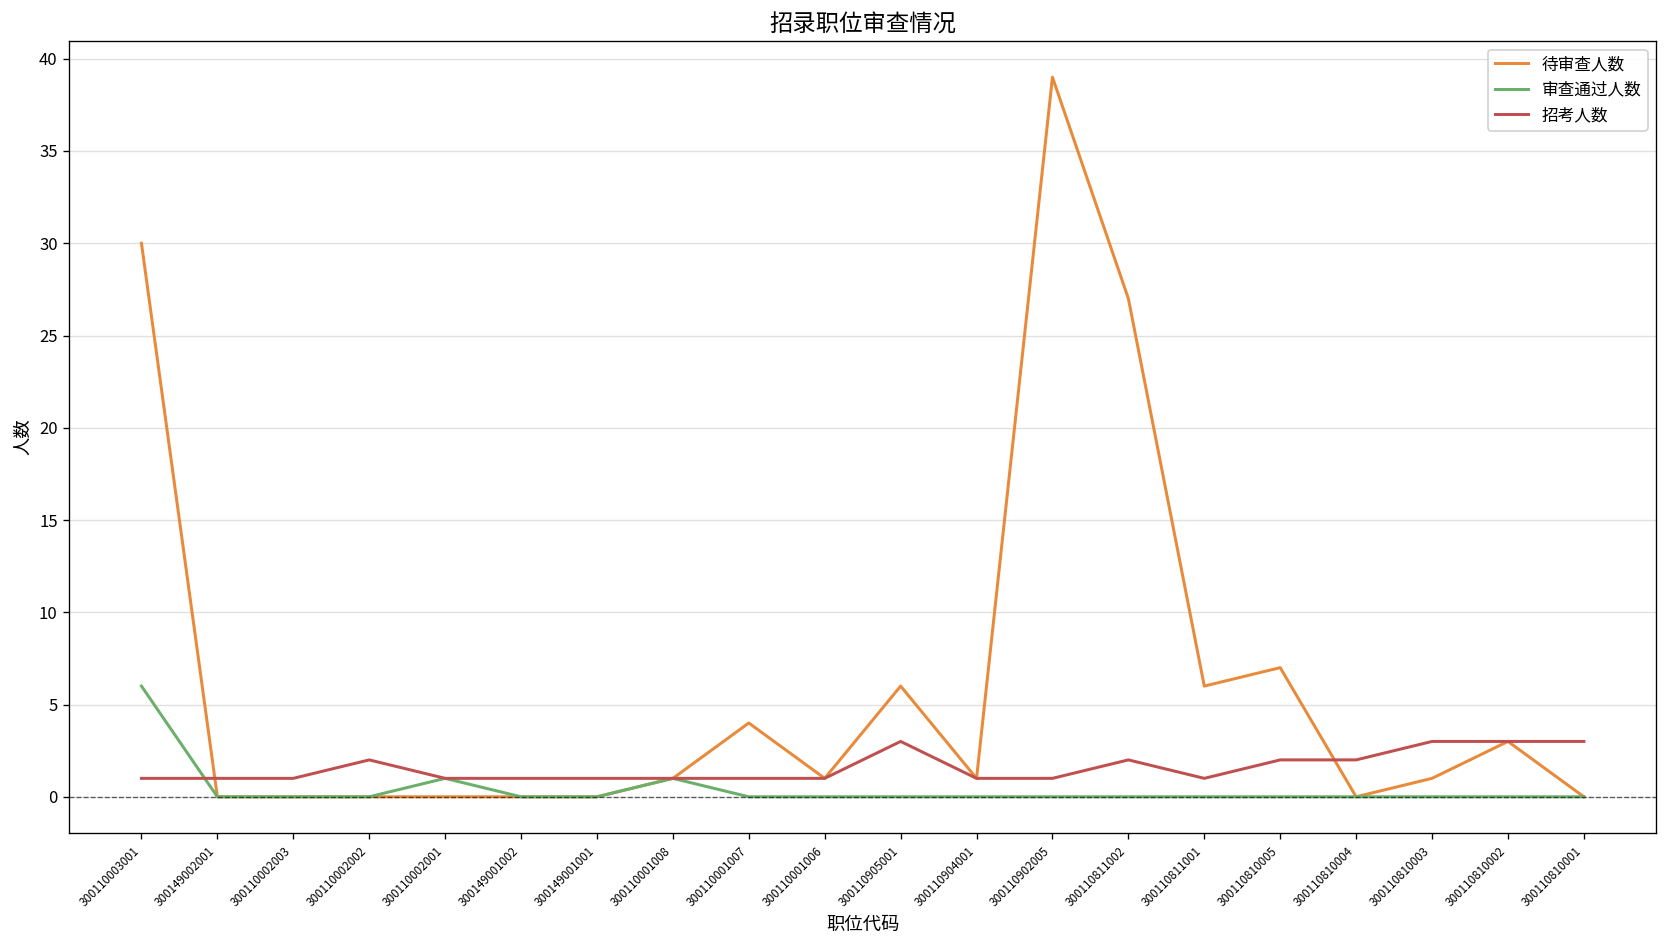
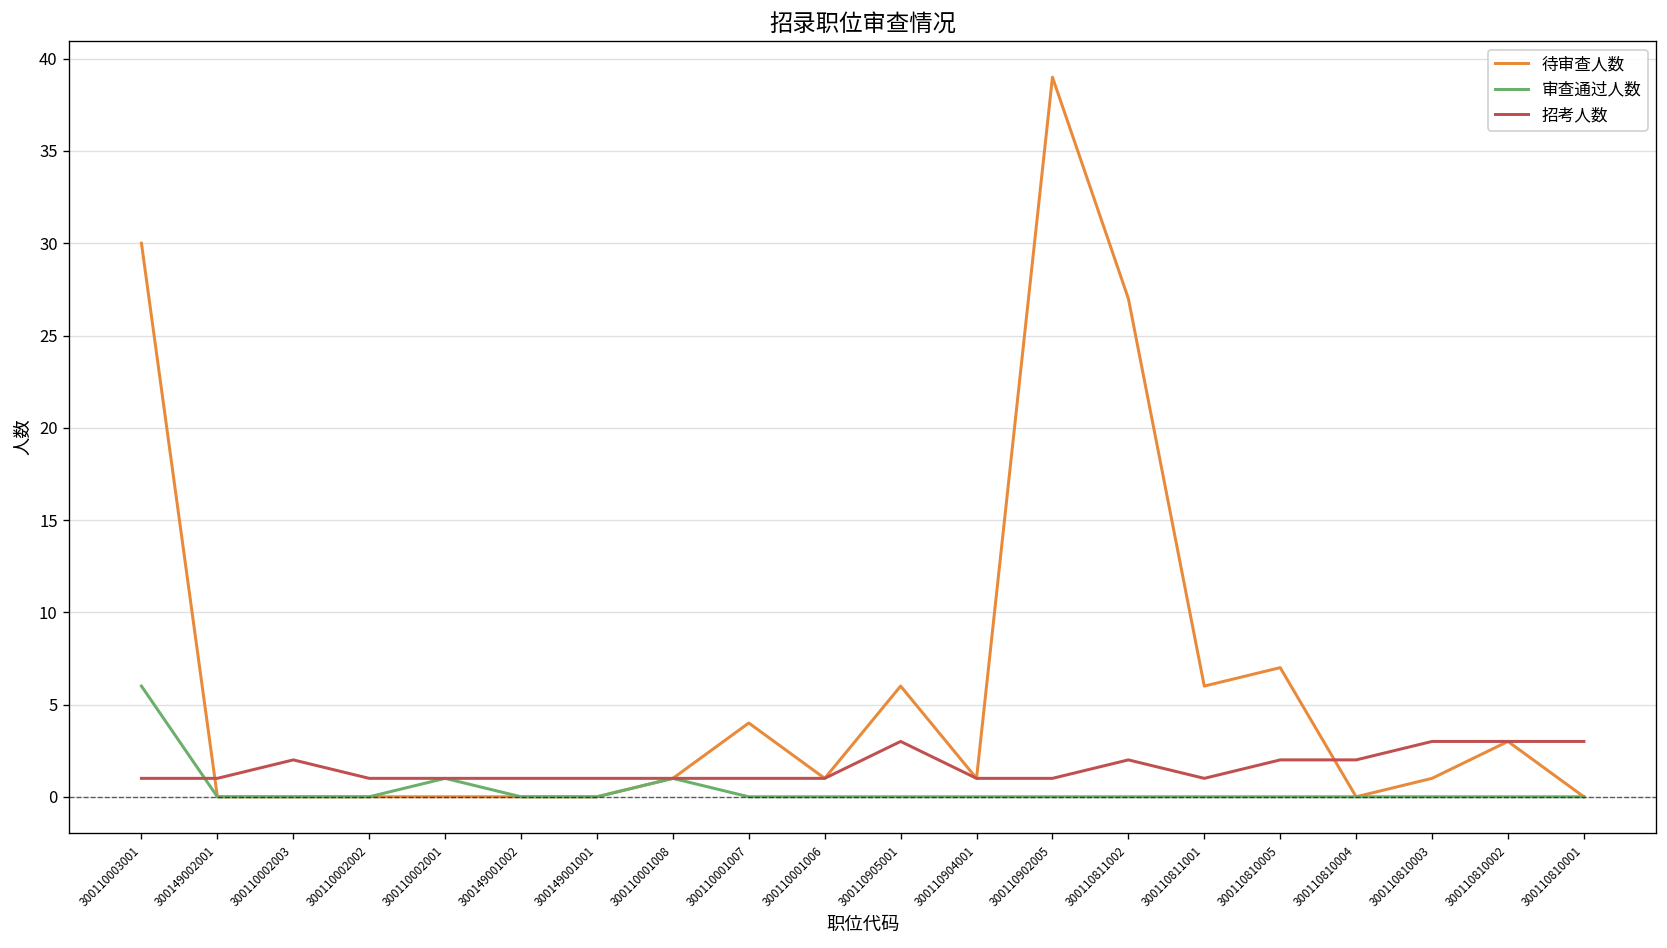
  {
    "待审查人数": {
      "300110003001": 30,
      "300110002001": 0,
      "300110001007": 4,
      "300110905001": 6,
      "300110902005": 39,
      "300110811002": 27,
      "300110811001": 6,
      "300110810005": 7,
      "300110810003": 1
    },
    "审查通过人数": {
      "300110003001": 6,
      "300110001007": 0,
      "300110001006": 0,
      "300110905001": 0,
      "300110904001": 0,
      "300110902005": 0,
      "300110811002": 0,
      "300110811001": 0,
      "300110810005": 0,
      "300110810003": 0,
      "300110810002": 0
    },
    "招考人数": {
      "300110003001": 1,
      "300149002001": 1,
-     "300110002003": 1,
-     "300110002002": 2,
+     "300110002003": 2,
+     "300110002002": 1,
      "300149001002": 1,
      "300149001001": 1,
      "300110001007": 1,
      "300110905001": 3,
      "300110902005": 1,
      "300110811002": 2,
      "300110811001": 1,
      "300110810005": 2,
      "300110810004": 2,
      "300110810003": 3,
      "300110810001": 3
    }
  }
